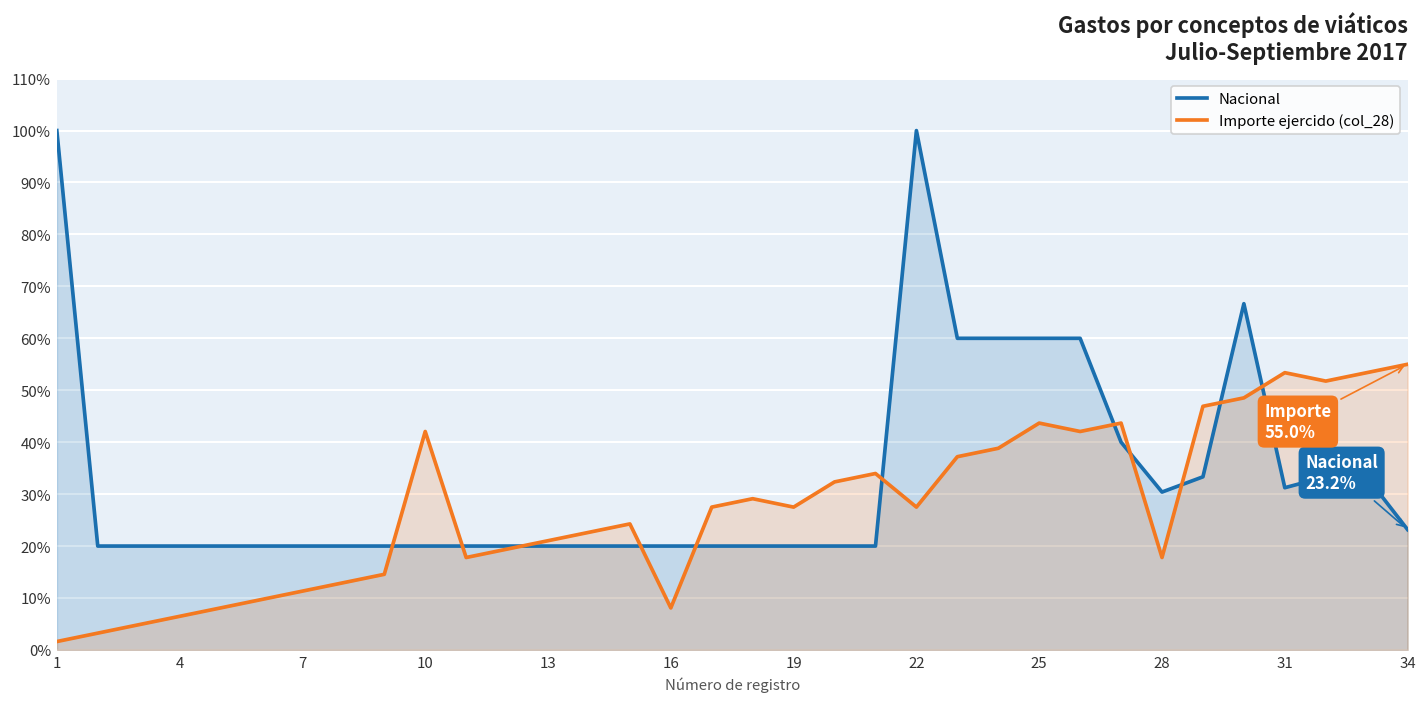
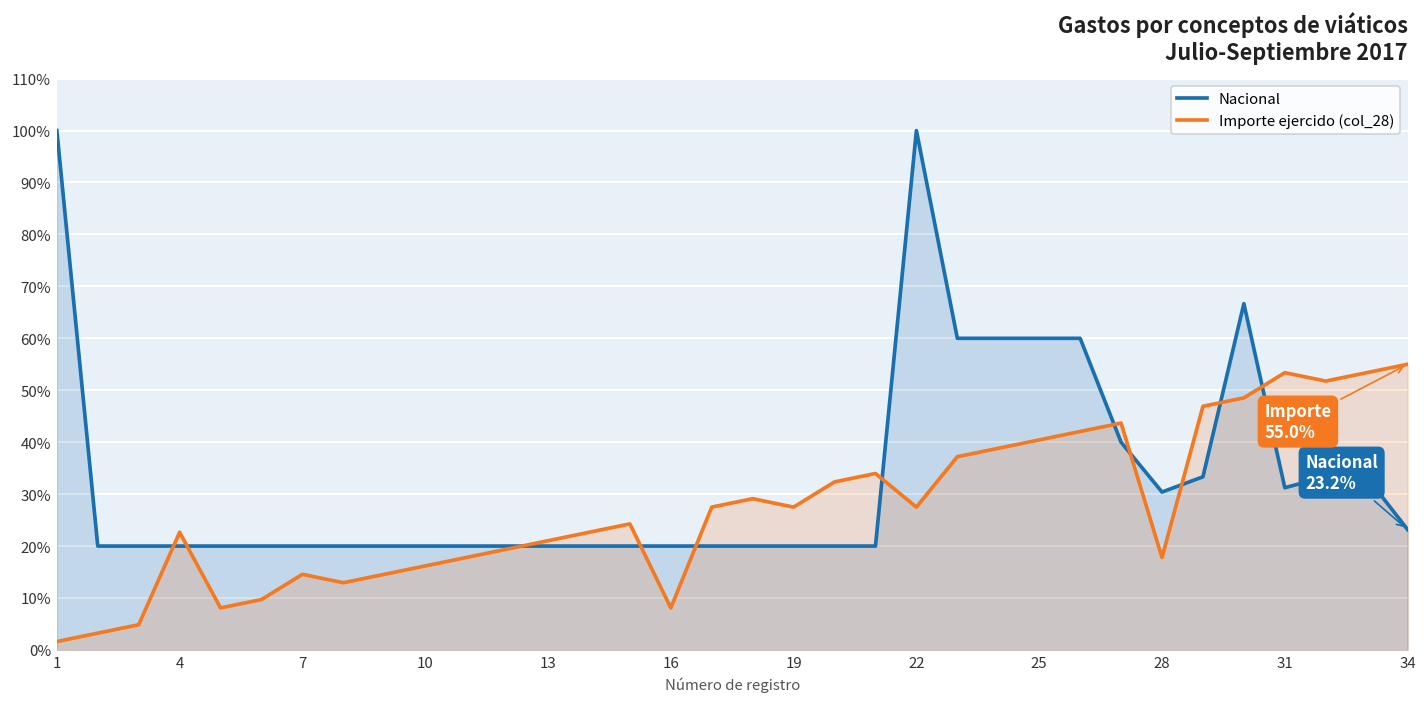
  {
    "Nacional": {
      "1": "100%",
      "4": "20%",
      "7": "20%",
      "10": "20%",
      "13": "20%",
      "16": "20%",
      "19": "20%",
      "22": "100%",
      "25": "60%",
      "28": "30%",
      "31": "31%",
      "34": "23%"
    },
    "Importe ejercido (col_28)": {
      "1": "2%",
-     "4": "6%",
-     "7": "11%",
-     "10": "42%",
+     "4": "23%",
+     "7": "15%",
+     "10": "16%",
      "13": "21%",
      "16": "8%",
      "19": "28%",
      "22": "28%",
-     "25": "44%",
+     "25": "40%",
      "28": "18%",
      "31": "53%",
      "34": "55%"
    }
  }
